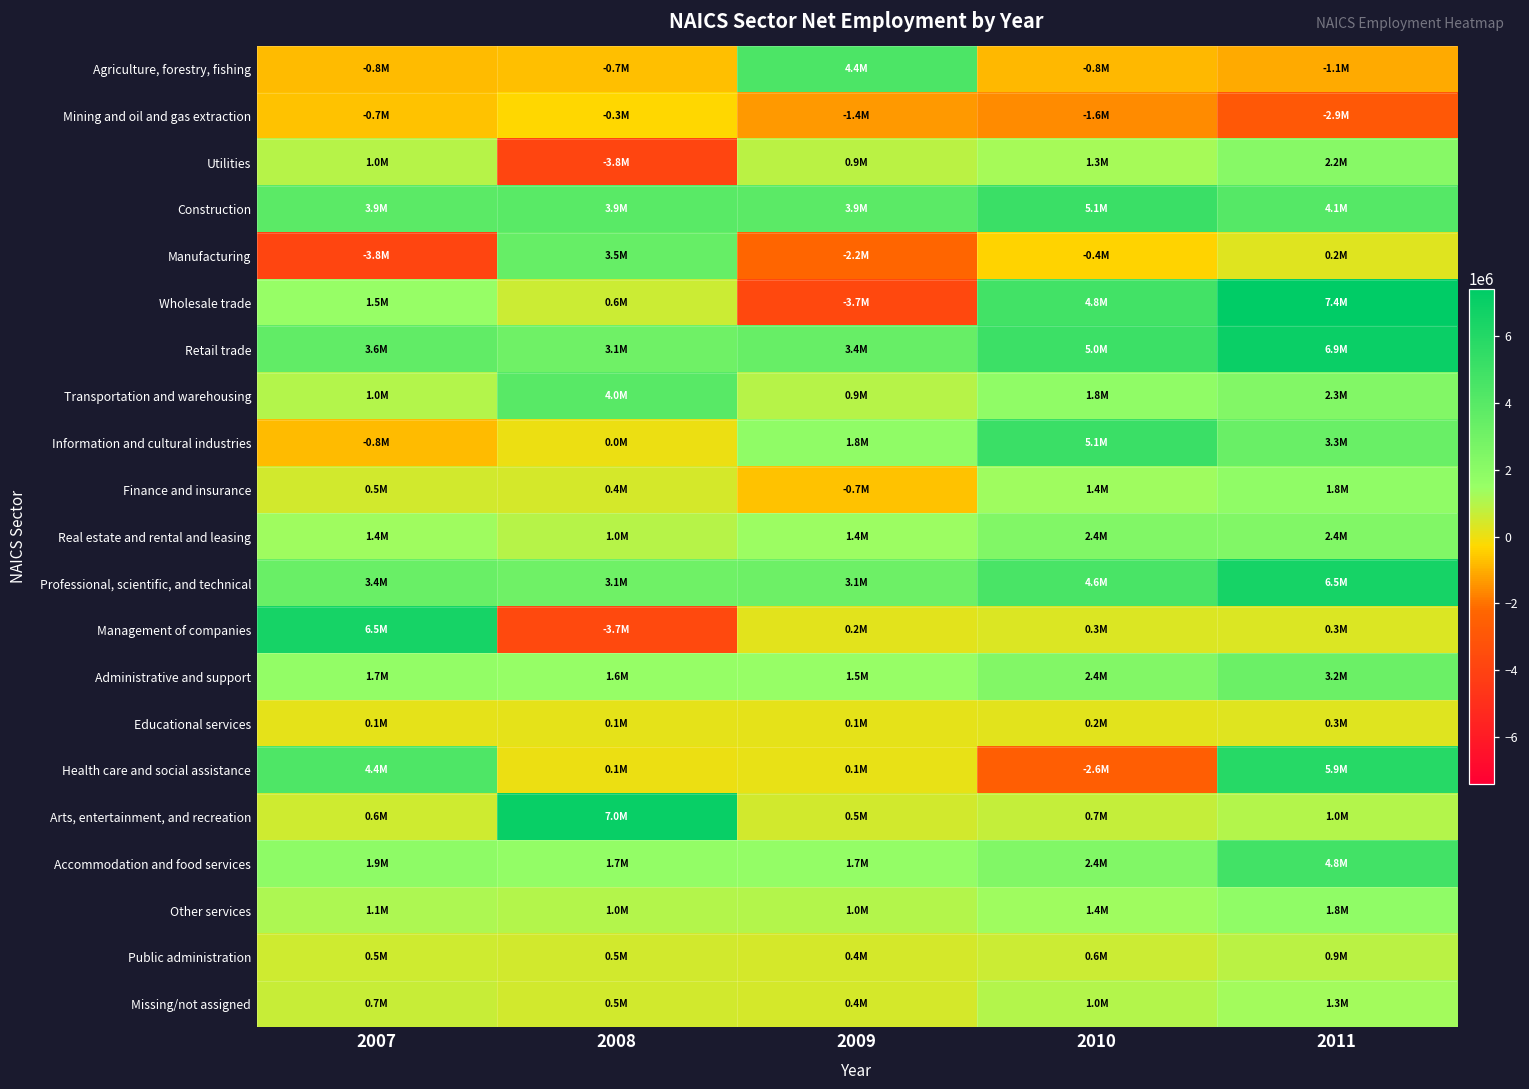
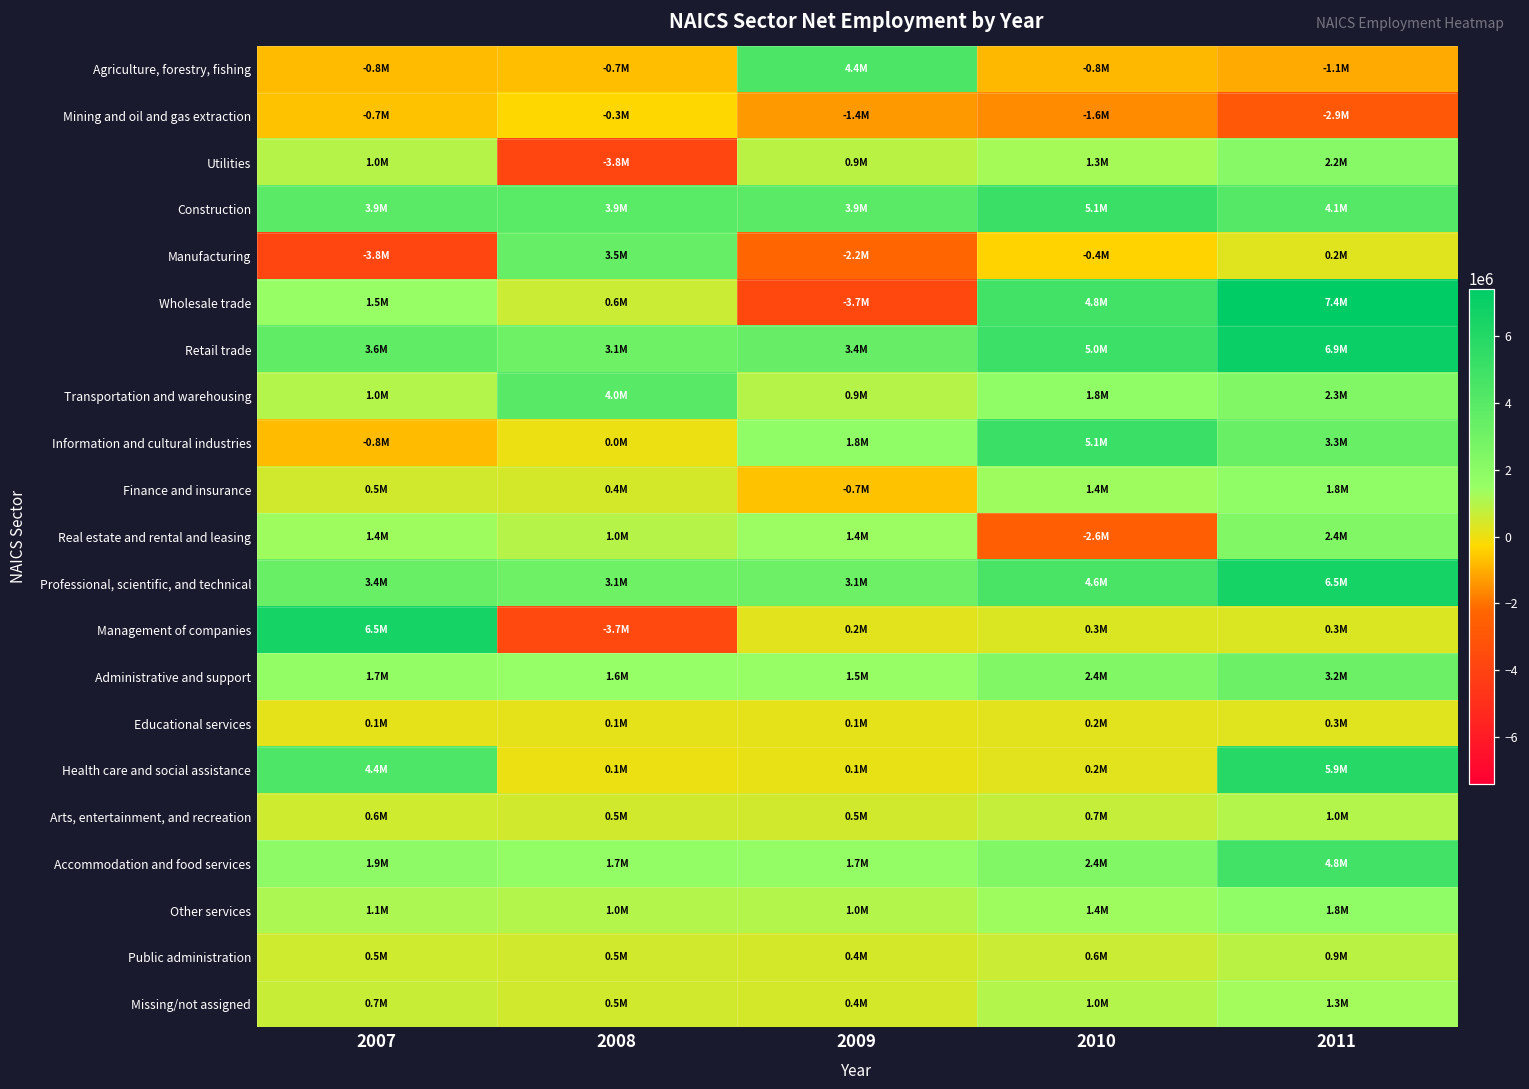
  {
    "Agriculture, forestry, fishing": {
      "2007": "-0.8M",
      "2008": "-0.7M",
      "2009": "4.4M",
      "2010": "-0.8M",
      "2011": "-1.1M"
    },
    "Mining and oil and gas extraction": {
      "2007": "-0.7M",
      "2008": "-0.3M",
      "2009": "-1.4M",
      "2010": "-1.6M",
      "2011": "-2.9M"
    },
    "Utilities": {
      "2007": "1.0M",
      "2008": "-3.8M",
      "2009": "0.9M",
      "2010": "1.3M",
      "2011": "2.2M"
    },
    "Construction": {
      "2007": "3.9M",
      "2008": "3.9M",
      "2009": "3.9M",
      "2010": "5.1M",
      "2011": "4.1M"
    },
    "Manufacturing": {
      "2007": "-3.8M",
      "2008": "3.5M",
      "2009": "-2.2M",
      "2010": "-0.4M",
      "2011": "0.2M"
    },
    "Wholesale trade": {
      "2007": "1.5M",
      "2008": "0.6M",
      "2009": "-3.7M",
      "2010": "4.8M",
      "2011": "7.4M"
    },
    "Retail trade": {
      "2007": "3.6M",
      "2008": "3.1M",
      "2009": "3.4M",
      "2010": "5.0M",
      "2011": "6.9M"
    },
    "Transportation and warehousing": {
      "2007": "1.0M",
      "2008": "4.0M",
      "2009": "0.9M",
      "2010": "1.8M",
      "2011": "2.3M"
    },
    "Information and cultural industries": {
      "2007": "-0.8M",
      "2008": "0.0M",
      "2009": "1.8M",
      "2010": "5.1M",
      "2011": "3.3M"
    },
    "Finance and insurance": {
      "2007": "0.5M",
      "2008": "0.4M",
      "2009": "-0.7M",
      "2010": "1.4M",
      "2011": "1.8M"
    },
    "Real estate and rental and leasing": {
      "2007": "1.4M",
      "2008": "1.0M",
      "2009": "1.4M",
-     "2010": "2.4M",
+     "2010": "-2.6M",
      "2011": "2.4M"
    },
    "Professional, scientific, and technical": {
      "2007": "3.4M",
      "2008": "3.1M",
      "2009": "3.1M",
      "2010": "4.6M",
      "2011": "6.5M"
    },
    "Management of companies": {
      "2007": "6.5M",
      "2008": "-3.7M",
      "2009": "0.2M",
      "2010": "0.3M",
      "2011": "0.3M"
    },
    "Administrative and support": {
      "2007": "1.7M",
      "2008": "1.6M",
      "2009": "1.5M",
      "2010": "2.4M",
      "2011": "3.2M"
    },
    "Educational services": {
      "2007": "0.1M",
      "2008": "0.1M",
      "2009": "0.1M",
      "2010": "0.2M",
      "2011": "0.3M"
    },
    "Health care and social assistance": {
      "2007": "4.4M",
      "2008": "0.1M",
      "2009": "0.1M",
-     "2010": "-2.6M",
+     "2010": "0.2M",
      "2011": "5.9M"
    },
    "Arts, entertainment, and recreation": {
      "2007": "0.6M",
-     "2008": "7.0M",
+     "2008": "0.5M",
      "2009": "0.5M",
      "2010": "0.7M",
      "2011": "1.0M"
    },
    "Accommodation and food services": {
      "2007": "1.9M",
      "2008": "1.7M",
      "2009": "1.7M",
      "2010": "2.4M",
      "2011": "4.8M"
    },
    "Other services": {
      "2007": "1.1M",
      "2008": "1.0M",
      "2009": "1.0M",
      "2010": "1.4M",
      "2011": "1.8M"
    },
    "Public administration": {
      "2007": "0.5M",
      "2008": "0.5M",
      "2009": "0.4M",
      "2010": "0.6M",
      "2011": "0.9M"
    },
    "Missing/not assigned": {
      "2007": "0.7M",
      "2008": "0.5M",
      "2009": "0.4M",
      "2010": "1.0M",
      "2011": "1.3M"
    }
  }
